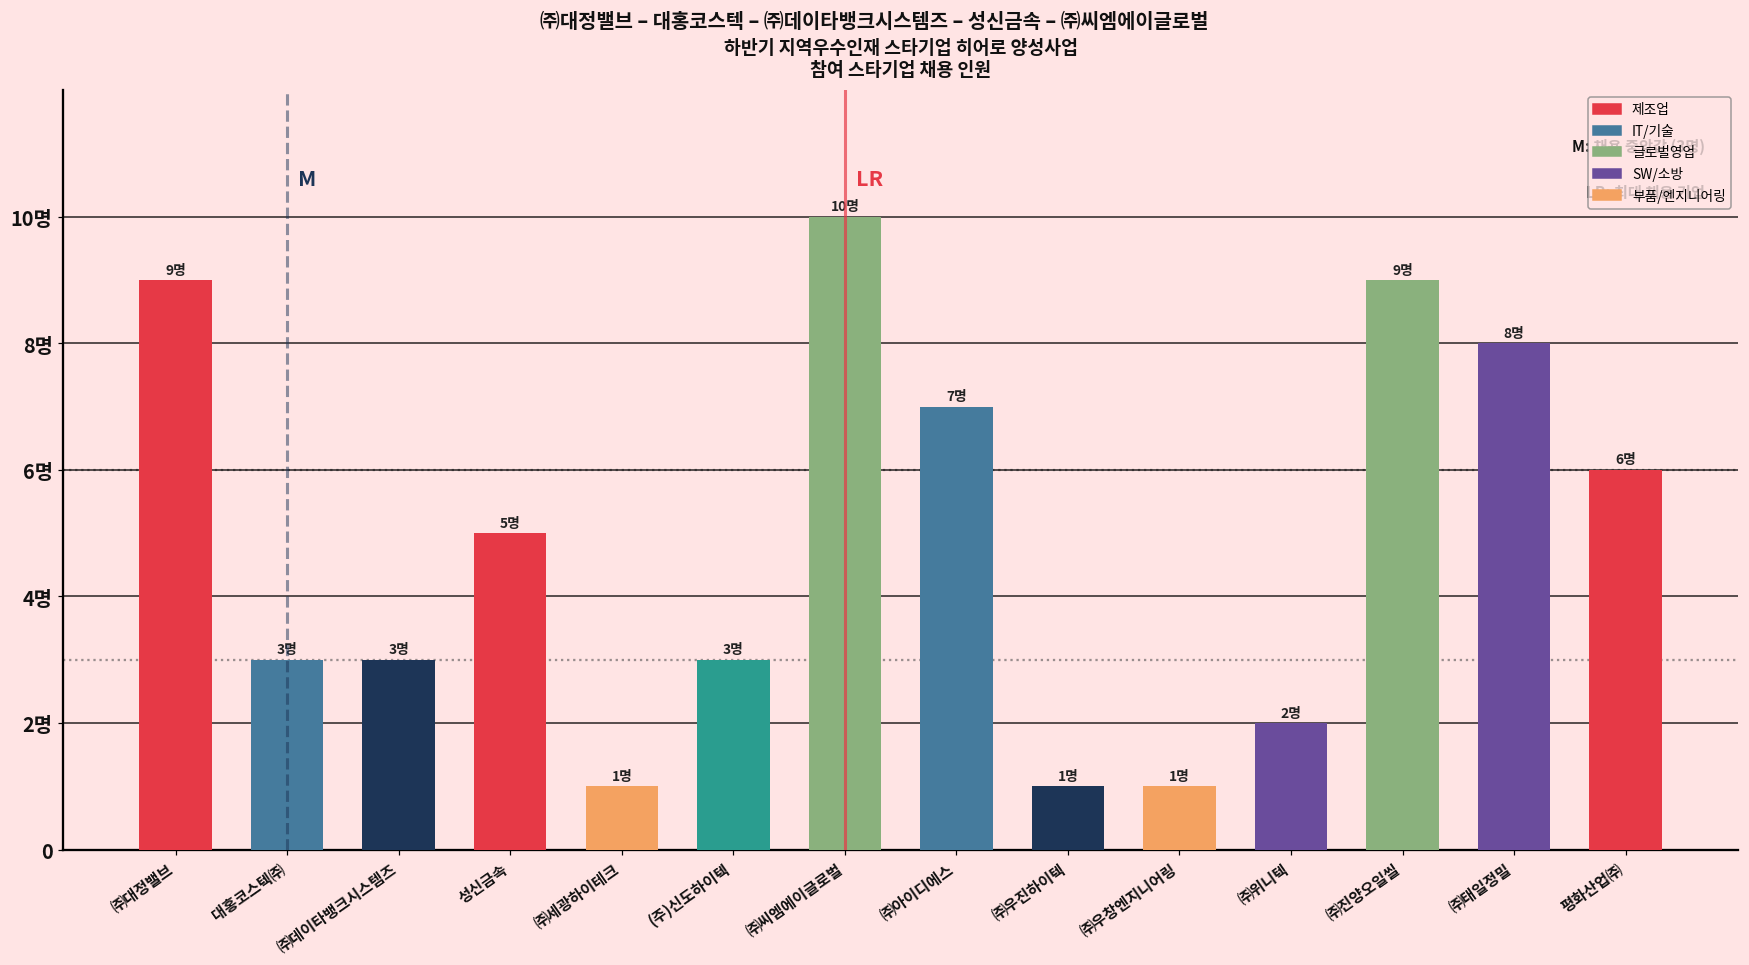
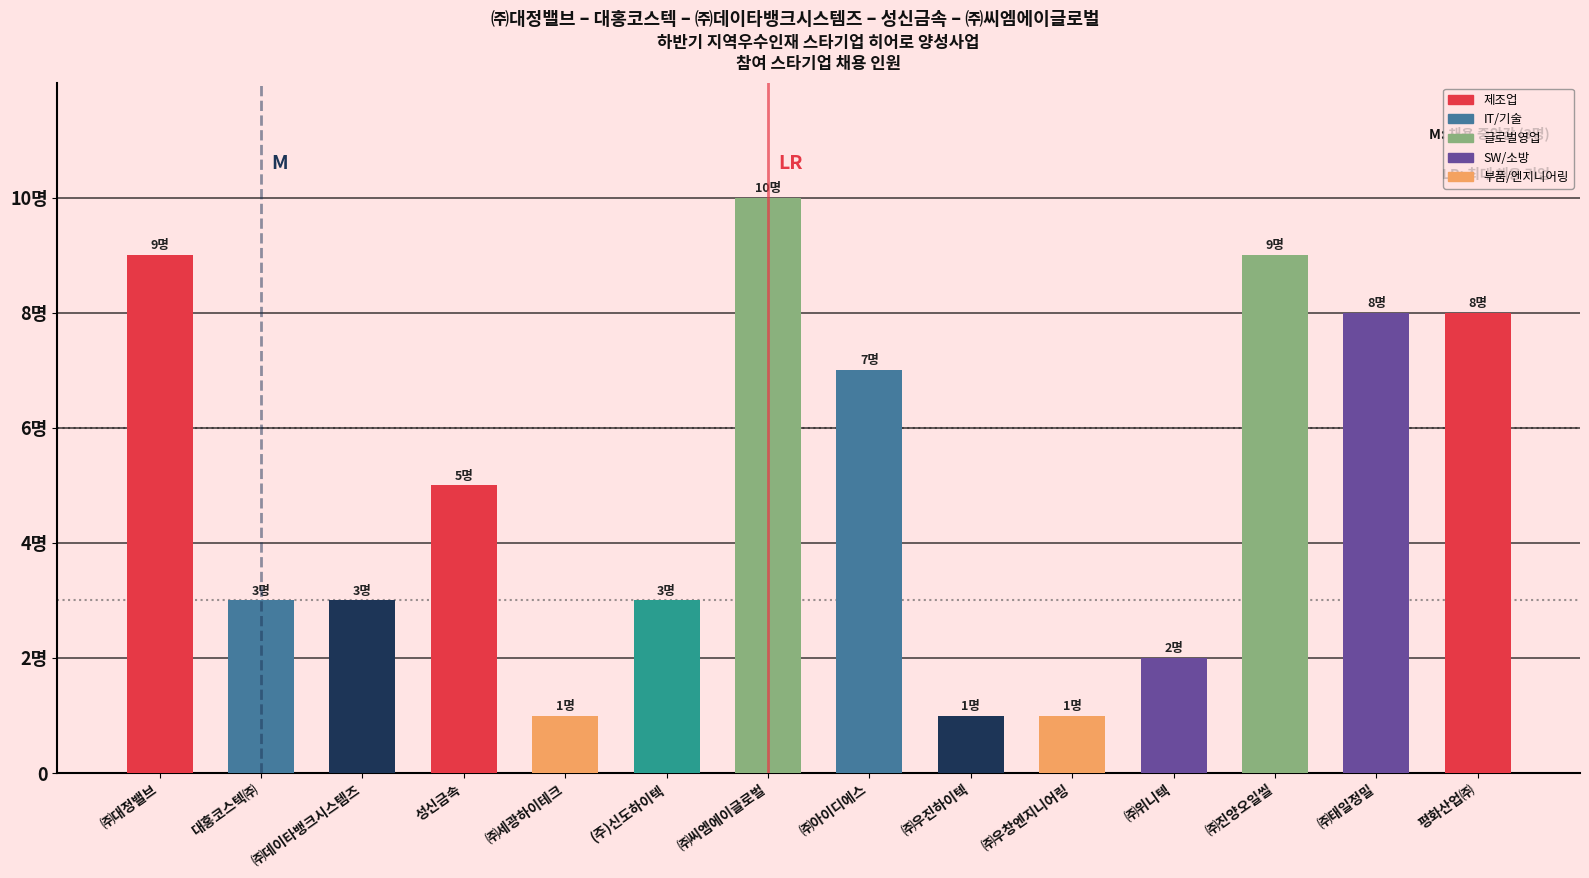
  {
    "㈜대정밸브": "9명",
    "대홍코스텍㈜": "3명",
    "㈜데이타뱅크시스템즈": "3명",
    "성신금속": "5명",
    "㈜세광하이테크": "1명",
    "(주)신도하이텍": "3명",
    "㈜씨엠에이글로벌": "10명",
    "㈜아이디에스": "7명",
    "㈜우진하이텍": "1명",
    "㈜우창엔지니어링": "1명",
    "㈜위니텍": "2명",
    "㈜진양오일씰": "9명",
    "㈜태일정밀": "8명",
-   "평화산업㈜": "6명"
+   "평화산업㈜": "8명"
  }
